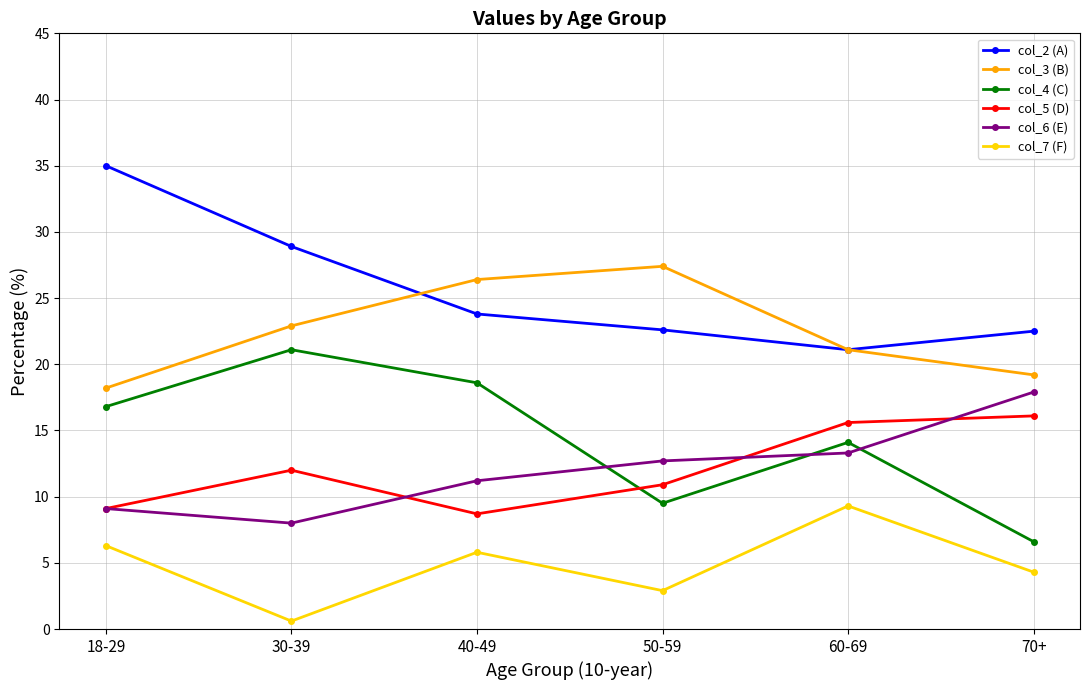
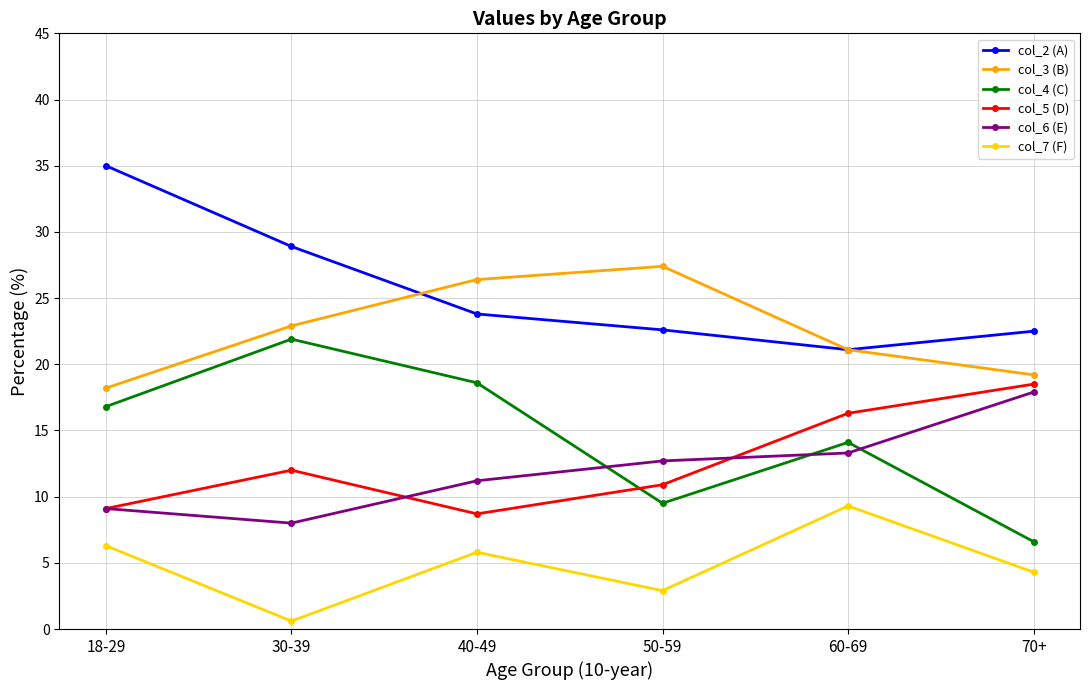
  {
    "col_2 (A)": {
      "18-29": 35.0,
      "30-39": 28.9,
      "40-49": 23.8,
      "50-59": 22.6,
      "70+": 22.5
    },
    "col_4 (C)": {
      "18-29": 16.8,
-     "30-39": 21.1,
+     "30-39": 21.9,
      "40-49": 18.6,
      "50-59": 9.5,
      "60-69": 14.1,
      "70+": 6.6
    },
    "col_5 (D)": {
      "30-39": 12.0,
      "40-49": 8.7,
      "50-59": 10.9,
-     "60-69": 15.6,
-     "70+": 16.1
+     "60-69": 16.3,
+     "70+": 18.5
    },
    "col_6 (E)": {
      "30-39": 8.0,
      "40-49": 11.2,
      "50-59": 12.7,
      "60-69": 13.3,
      "70+": 17.9
    }
  }
